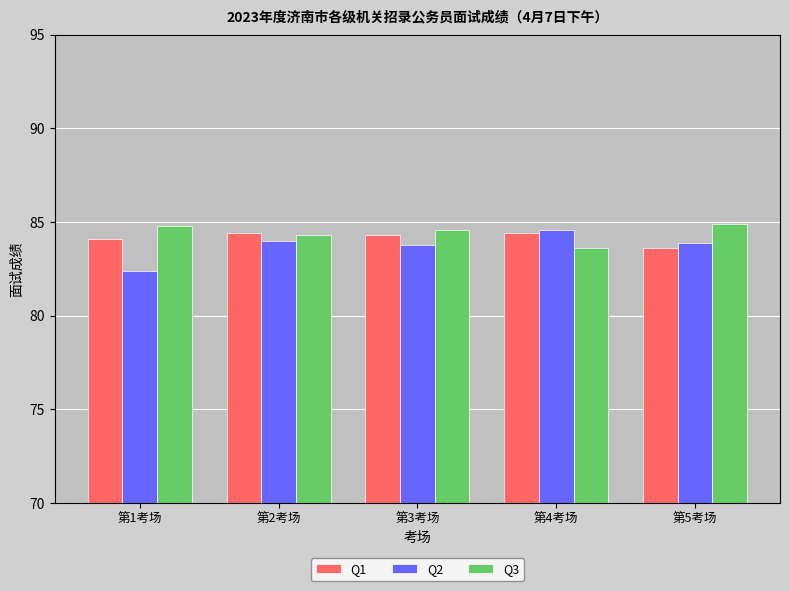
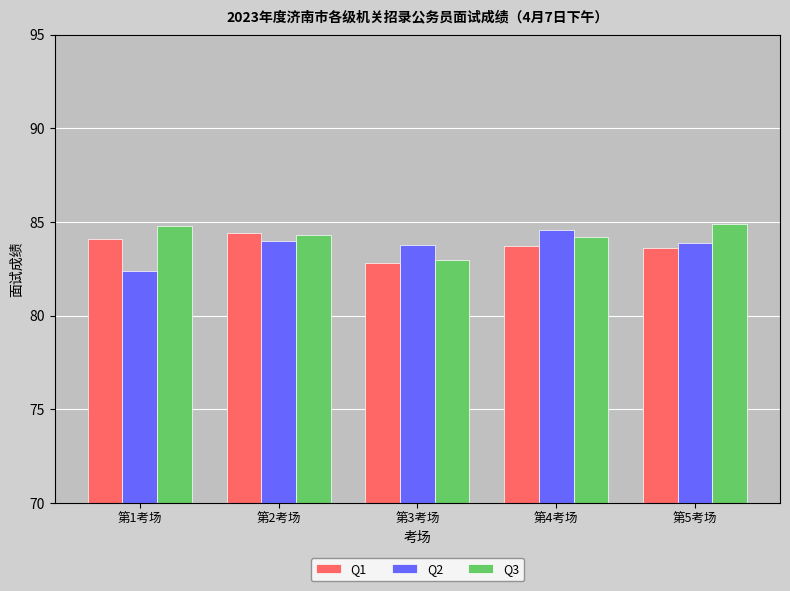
  {
    "Q1": {
      "第1考场": 84.1,
      "第2考场": 84.4,
-     "第3考场": 84.3,
-     "第4考场": 84.4,
+     "第3考场": 82.8,
+     "第4考场": 83.7,
      "第5考场": 83.6
    },
    "Q2": {
      "第1考场": 82.4,
      "第2考场": 84.0,
      "第3考场": 83.8,
      "第4考场": 84.6,
      "第5考场": 83.9
    },
    "Q3": {
      "第1考场": 84.8,
      "第2考场": 84.3,
-     "第3考场": 84.6,
-     "第4考场": 83.6,
+     "第3考场": 83.0,
+     "第4考场": 84.2,
      "第5考场": 84.9
    }
  }
